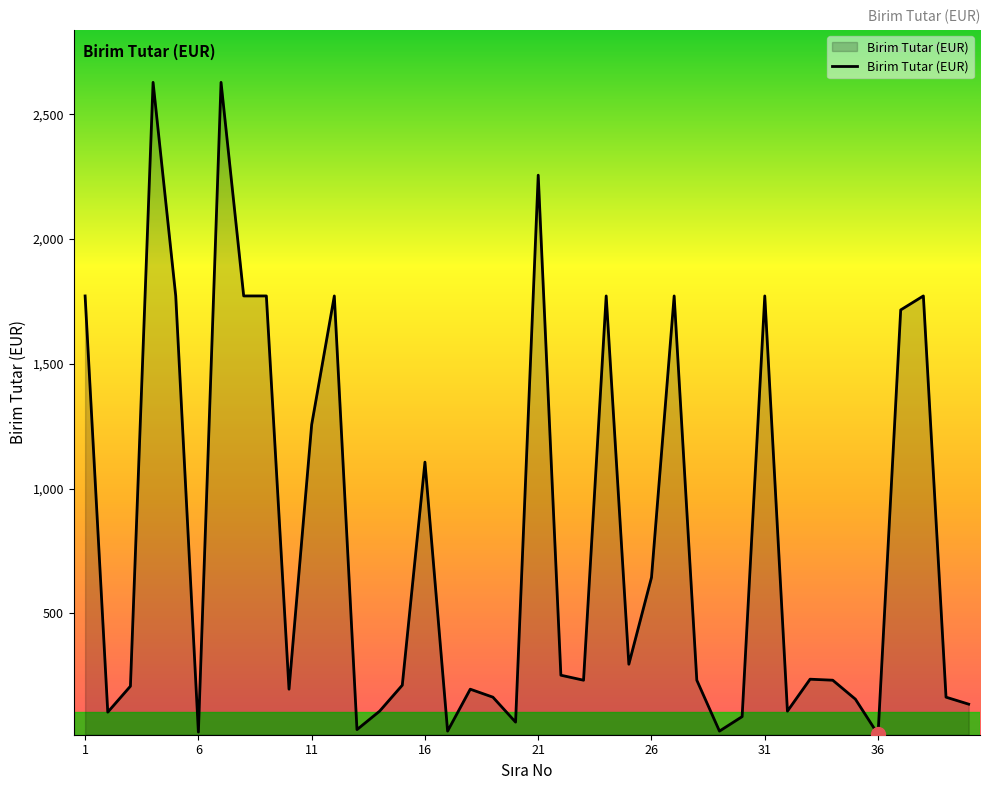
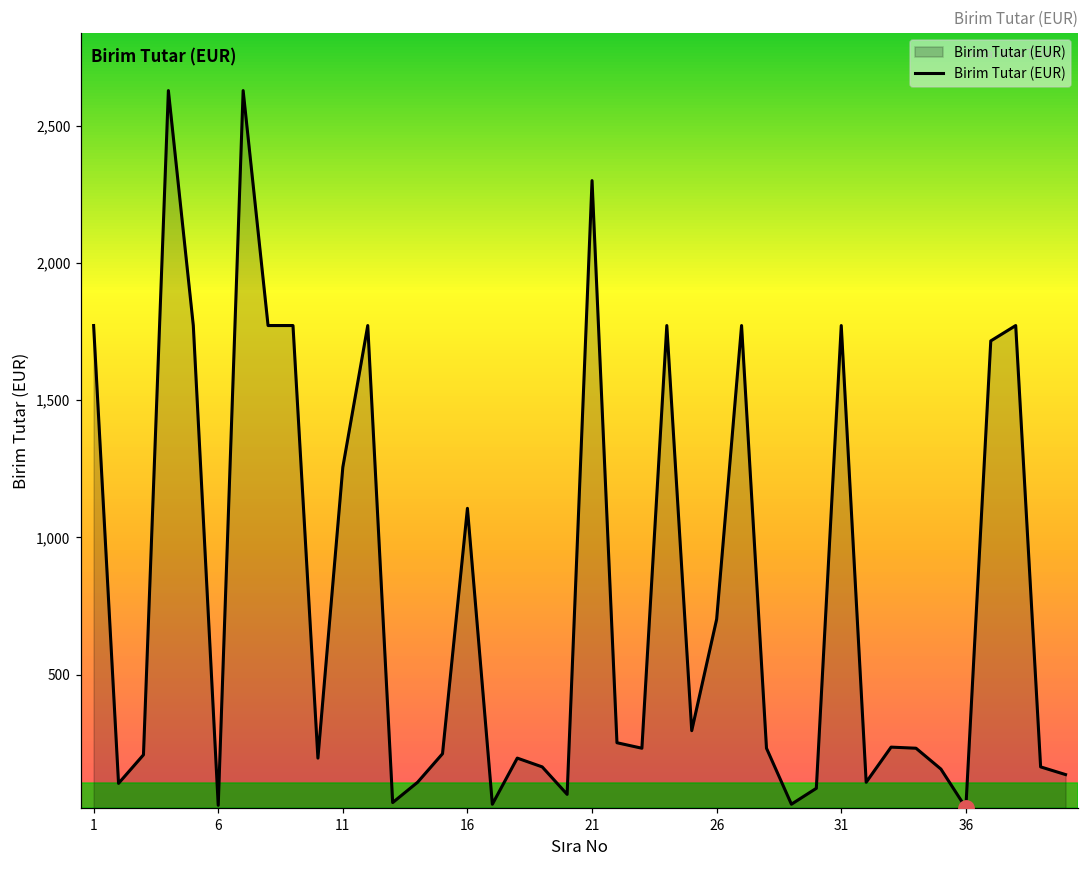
  {
    "Birim Tutar (EUR)": {
      "1": "1,770",
      "11": "1,260",
      "16": "1,110",
-     "21": "2,260",
-     "26": "640",
+     "21": "2,300",
+     "26": "700",
      "31": "1,770"
    }
  }
